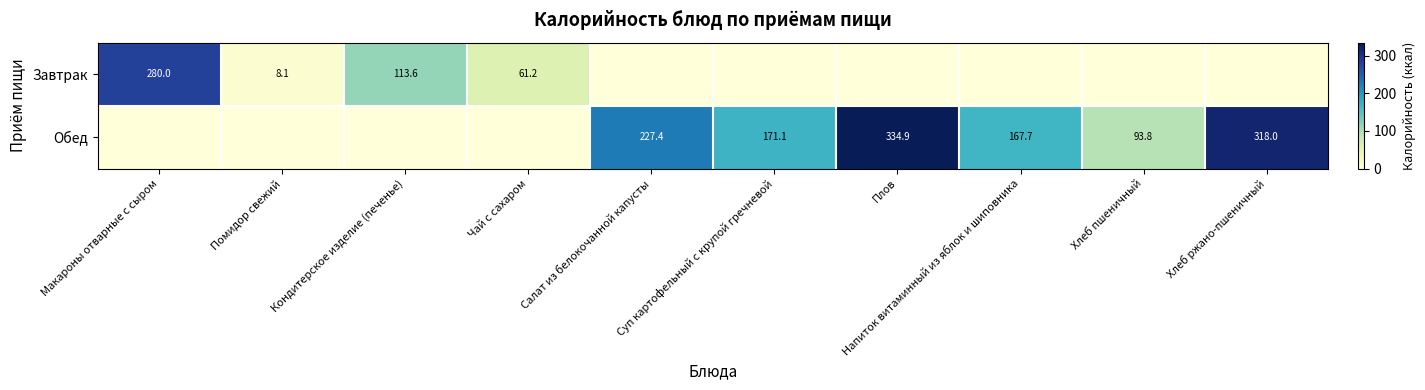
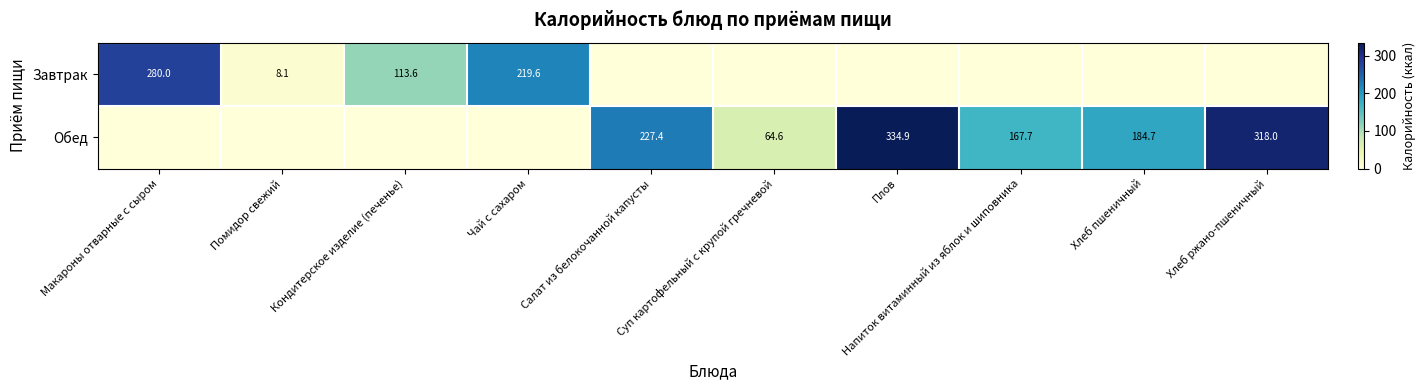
  {
    "Завтрак": {
      "Макароны отварные с сыром": 280.0,
      "Помидор свежий": 8.1,
      "Кондитерское изделие (печенье)": 113.6,
-     "Чай с сахаром": 61.2
+     "Чай с сахаром": 219.6
    },
    "Обед": {
      "Салат из белокочанной капусты": 227.4,
-     "Суп картофельный с крупой гречневой": 171.1,
+     "Суп картофельный с крупой гречневой": 64.6,
      "Плов": 334.9,
      "Напиток витаминный из яблок и шиповника": 167.7,
-     "Хлеб пшеничный": 93.8,
+     "Хлеб пшеничный": 184.7,
      "Хлеб ржано-пшеничный": 318.0
    }
  }
